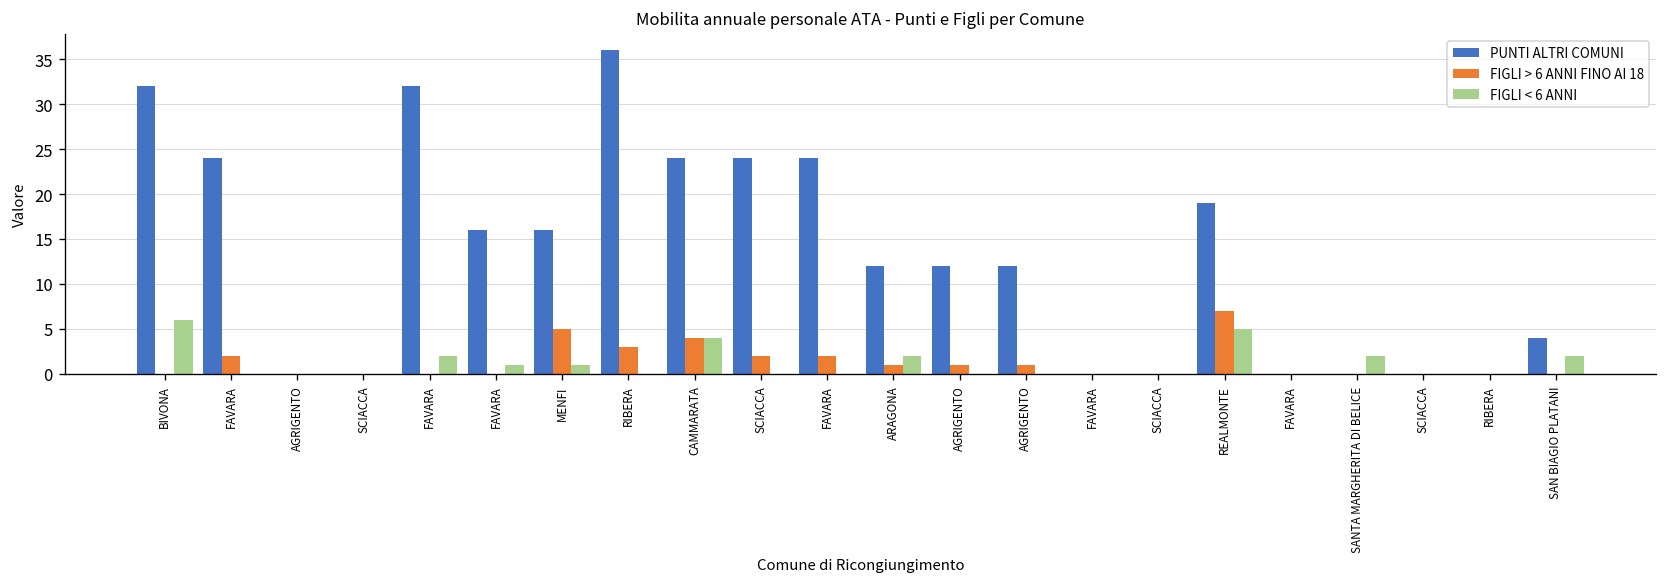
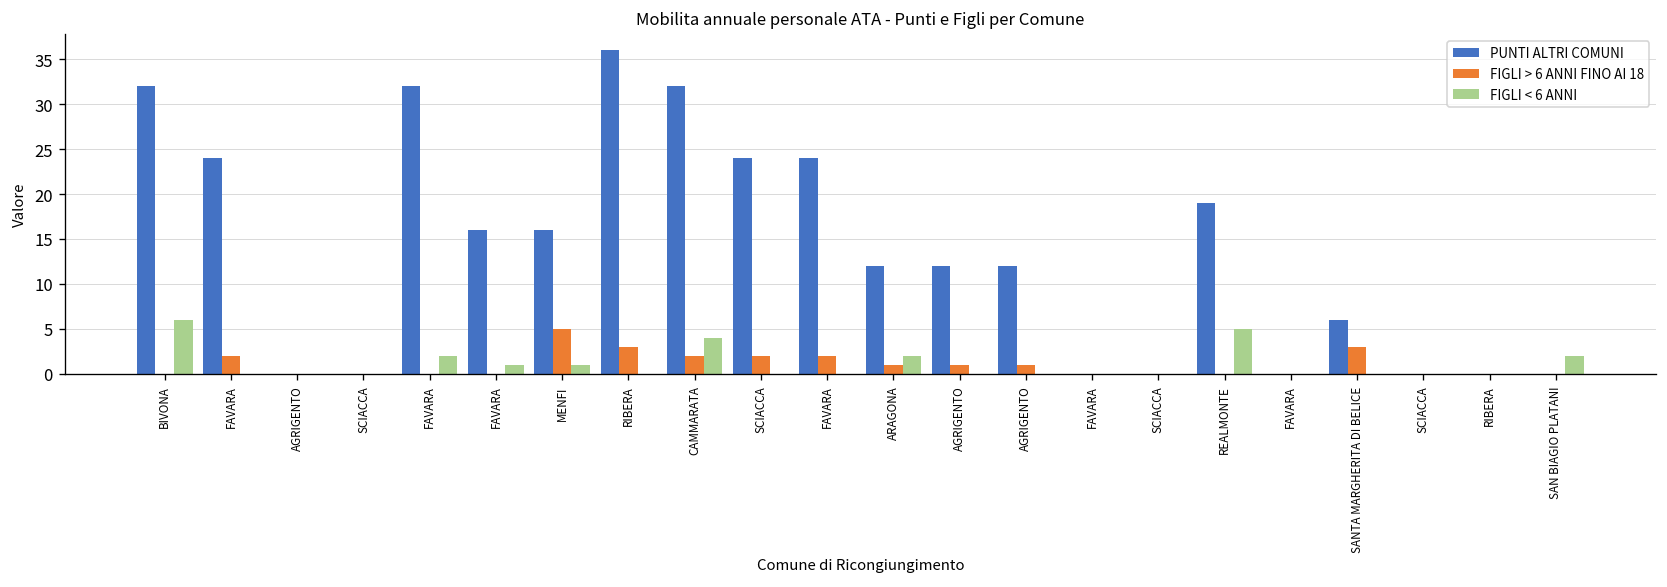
  {
    "PUNTI ALTRI COMUNI": {
      "BIVONA": 32,
      "MENFI": 16,
-     "CAMMARATA": 24,
+     "CAMMARATA": 32,
      "ARAGONA": 12,
      "REALMONTE": 19,
-     "SANTA MARGHERITA DI BELICE": 0,
-     "SAN BIAGIO PLATANI": 4
+     "SANTA MARGHERITA DI BELICE": 6,
+     "SAN BIAGIO PLATANI": 0
    },
    "FIGLI > 6 ANNI FINO AI 18": {
      "BIVONA": 0,
      "MENFI": 5,
-     "CAMMARATA": 4,
+     "CAMMARATA": 2,
      "ARAGONA": 1,
-     "REALMONTE": 7,
-     "SANTA MARGHERITA DI BELICE": 0,
+     "REALMONTE": 0,
+     "SANTA MARGHERITA DI BELICE": 3,
      "SAN BIAGIO PLATANI": 0
    },
    "FIGLI < 6 ANNI": {
      "BIVONA": 6,
      "MENFI": 1,
      "CAMMARATA": 4,
      "ARAGONA": 2,
      "REALMONTE": 5,
-     "SANTA MARGHERITA DI BELICE": 2,
+     "SANTA MARGHERITA DI BELICE": 0,
      "SAN BIAGIO PLATANI": 2
    }
  }
